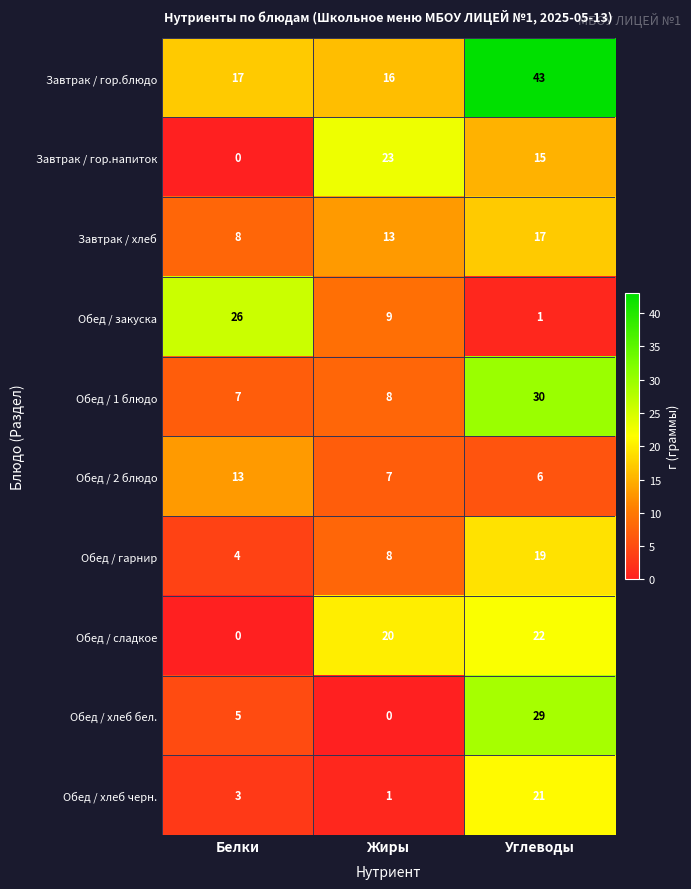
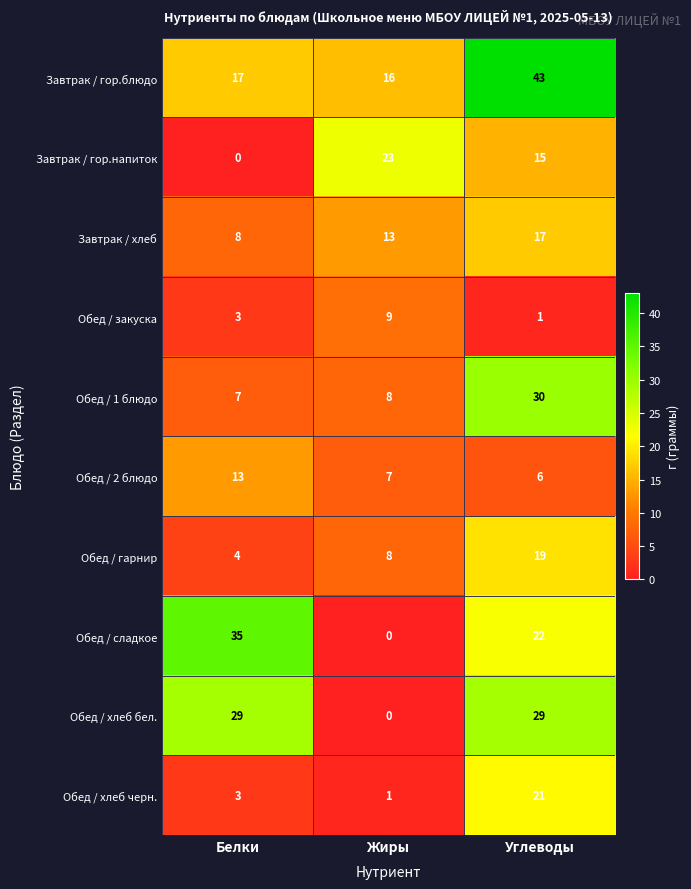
  {
    "Завтрак / гор.блюдо": {
      "Белки": 17,
      "Жиры": 16,
      "Углеводы": 43
    },
    "Завтрак / гор.напиток": {
      "Белки": 0,
      "Жиры": 23,
      "Углеводы": 15
    },
    "Завтрак / хлеб": {
      "Белки": 8,
      "Жиры": 13,
      "Углеводы": 17
    },
    "Обед / закуска": {
-     "Белки": 26,
+     "Белки": 3,
      "Жиры": 9,
      "Углеводы": 1
    },
    "Обед / 1 блюдо": {
      "Белки": 7,
      "Жиры": 8,
      "Углеводы": 30
    },
    "Обед / 2 блюдо": {
      "Белки": 13,
      "Жиры": 7,
      "Углеводы": 6
    },
    "Обед / гарнир": {
      "Белки": 4,
      "Жиры": 8,
      "Углеводы": 19
    },
    "Обед / сладкое": {
-     "Белки": 0,
-     "Жиры": 20,
+     "Белки": 35,
+     "Жиры": 0,
      "Углеводы": 22
    },
    "Обед / хлеб бел.": {
-     "Белки": 5,
+     "Белки": 29,
      "Жиры": 0,
      "Углеводы": 29
    },
    "Обед / хлеб черн.": {
      "Белки": 3,
      "Жиры": 1,
      "Углеводы": 21
    }
  }
